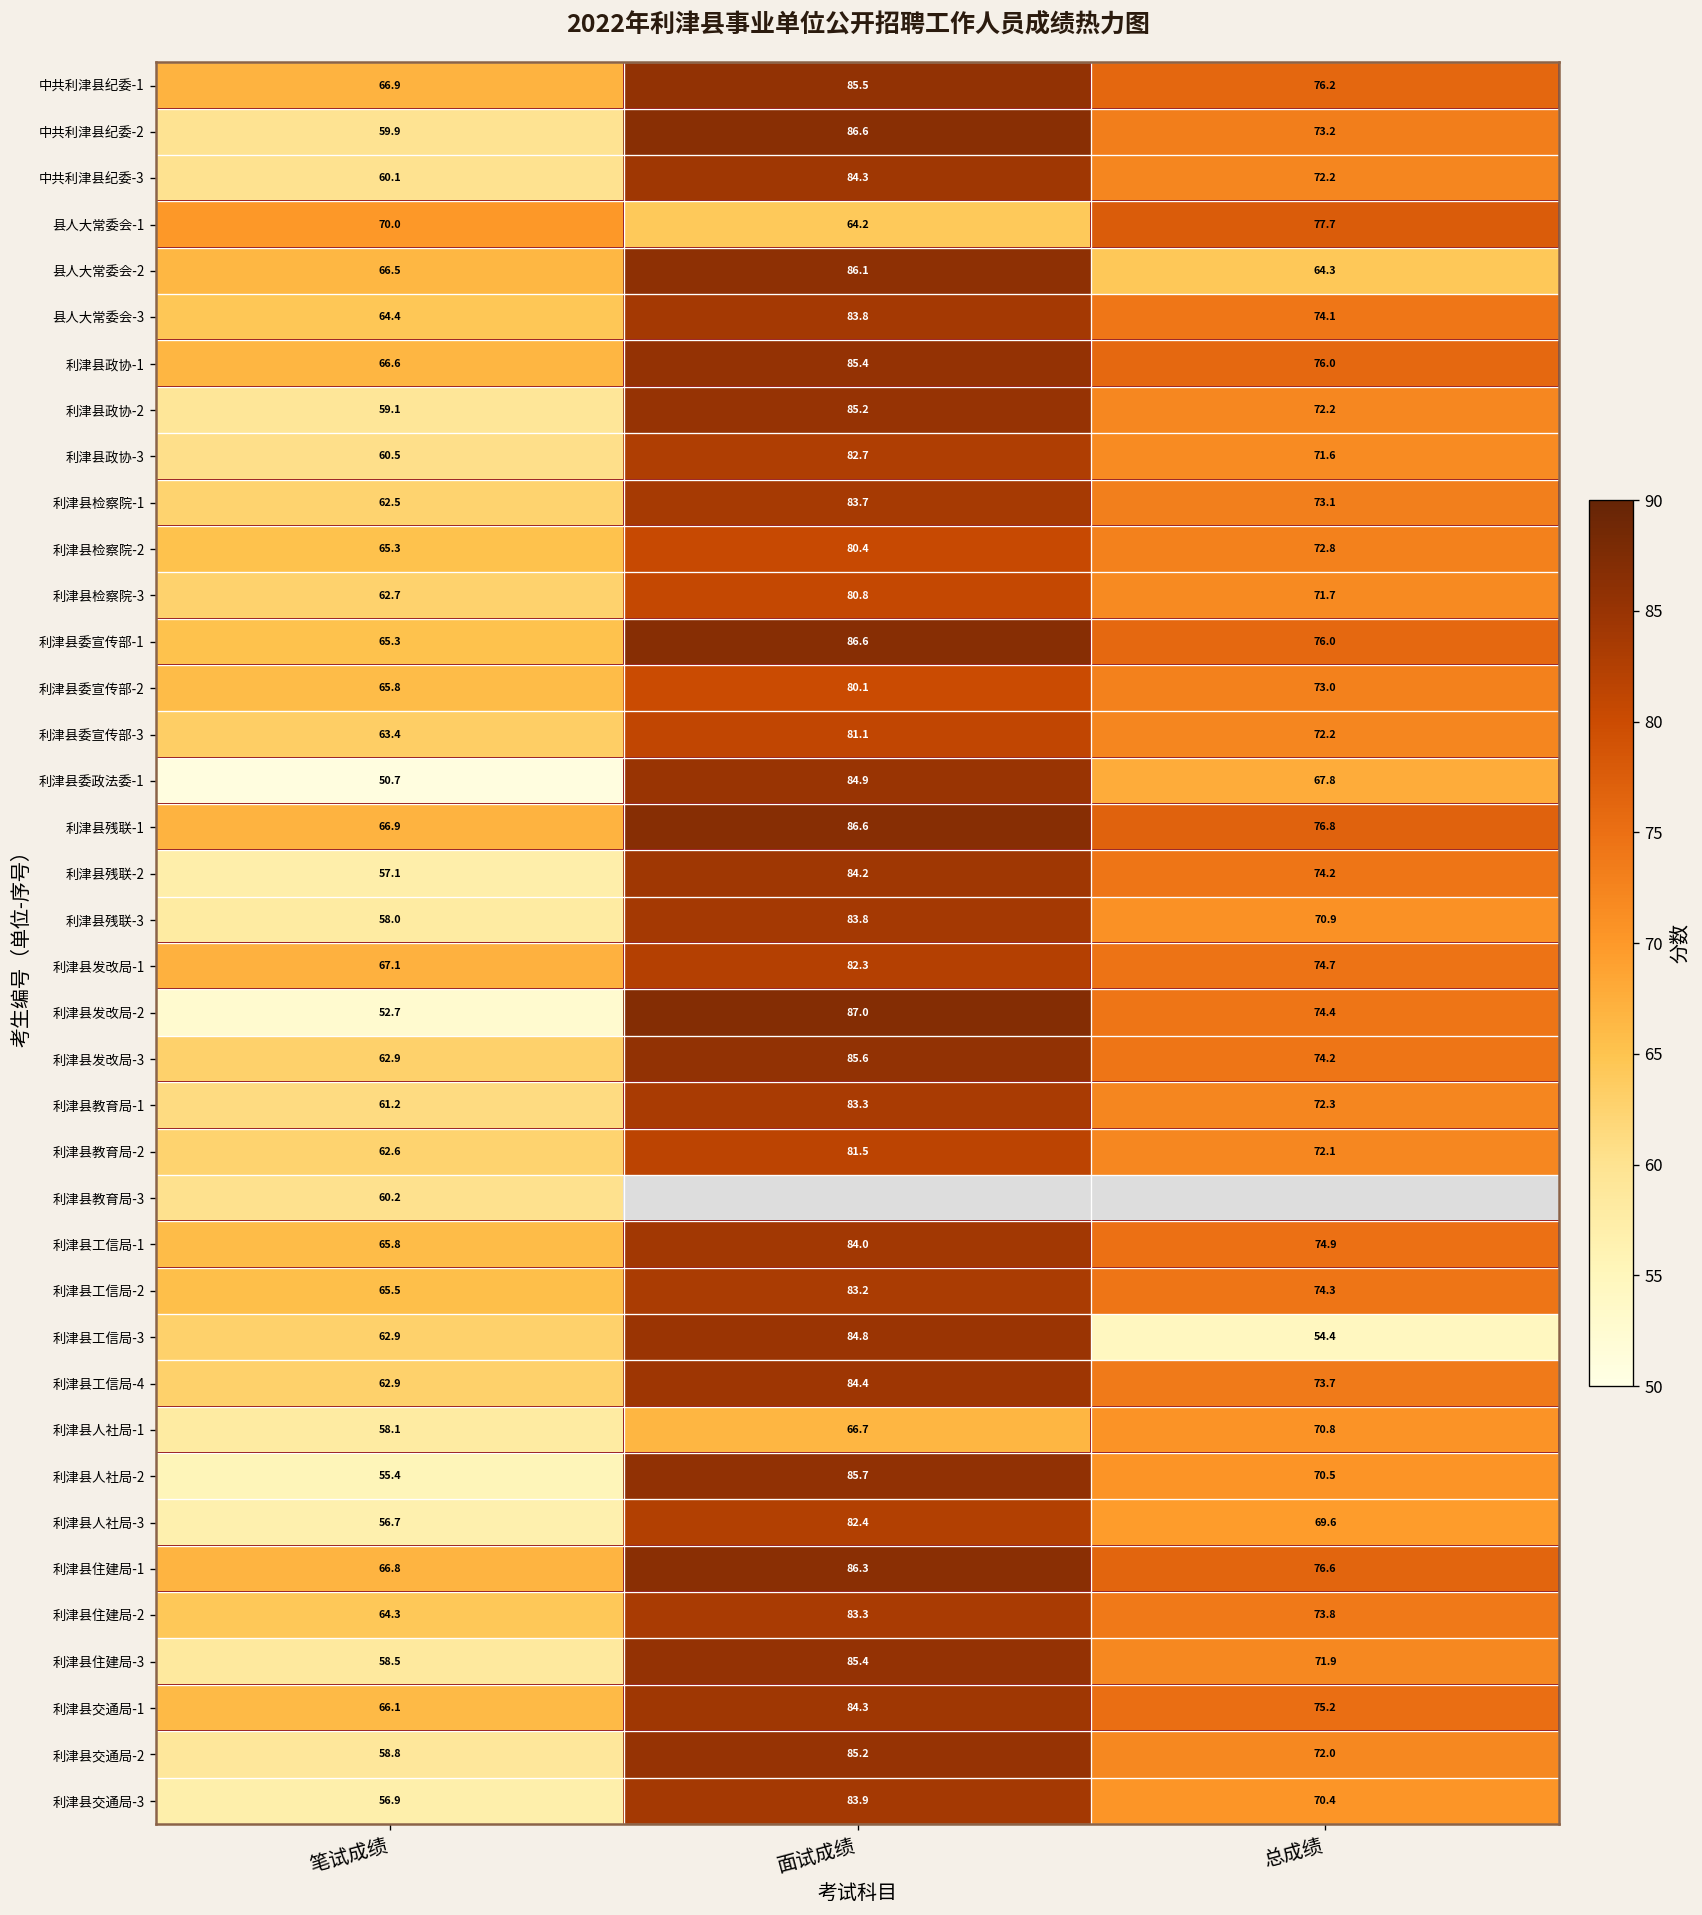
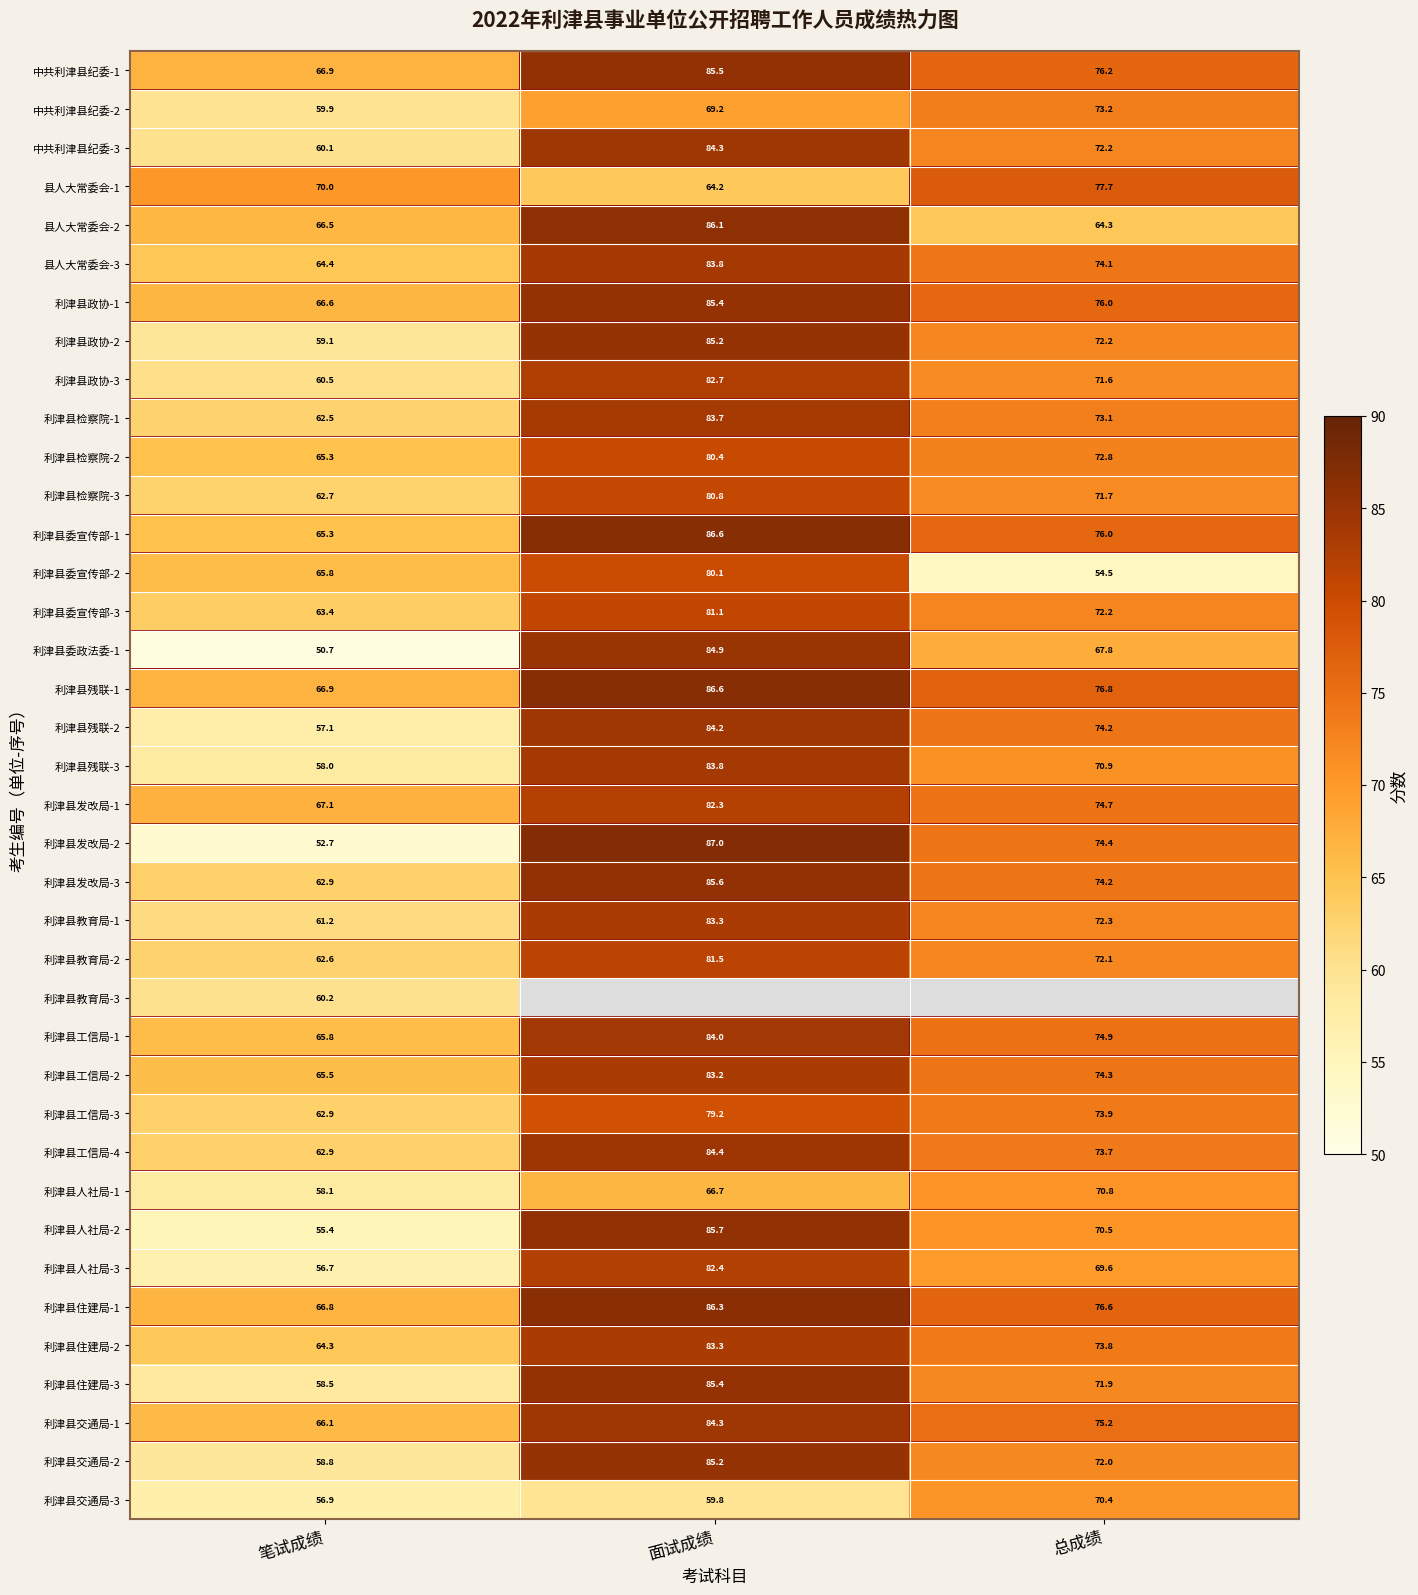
  {
    "中共利津县纪委-1": {
      "笔试成绩": 66.9,
      "面试成绩": 85.5,
      "总成绩": 76.2
    },
    "中共利津县纪委-2": {
      "笔试成绩": 59.9,
-     "面试成绩": 86.6,
+     "面试成绩": 69.2,
      "总成绩": 73.2
    },
    "中共利津县纪委-3": {
      "笔试成绩": 60.1,
      "面试成绩": 84.3,
      "总成绩": 72.2
    },
    "县人大常委会-1": {
      "笔试成绩": 70.0,
      "面试成绩": 64.2,
      "总成绩": 77.7
    },
    "县人大常委会-2": {
      "笔试成绩": 66.5,
      "面试成绩": 86.1,
      "总成绩": 64.3
    },
    "县人大常委会-3": {
      "笔试成绩": 64.4,
      "面试成绩": 83.8,
      "总成绩": 74.1
    },
    "利津县政协-1": {
      "笔试成绩": 66.6,
      "面试成绩": 85.4,
      "总成绩": 76.0
    },
    "利津县政协-2": {
      "笔试成绩": 59.1,
      "面试成绩": 85.2,
      "总成绩": 72.2
    },
    "利津县政协-3": {
      "笔试成绩": 60.5,
      "面试成绩": 82.7,
      "总成绩": 71.6
    },
    "利津县检察院-1": {
      "笔试成绩": 62.5,
      "面试成绩": 83.7,
      "总成绩": 73.1
    },
    "利津县检察院-2": {
      "笔试成绩": 65.3,
      "面试成绩": 80.4,
      "总成绩": 72.8
    },
    "利津县检察院-3": {
      "笔试成绩": 62.7,
      "面试成绩": 80.8,
      "总成绩": 71.7
    },
    "利津县委宣传部-1": {
      "笔试成绩": 65.3,
      "面试成绩": 86.6,
      "总成绩": 76.0
    },
    "利津县委宣传部-2": {
      "笔试成绩": 65.8,
      "面试成绩": 80.1,
-     "总成绩": 73.0
+     "总成绩": 54.5
    },
    "利津县委宣传部-3": {
      "笔试成绩": 63.4,
      "面试成绩": 81.1,
      "总成绩": 72.2
    },
    "利津县委政法委-1": {
      "笔试成绩": 50.7,
      "面试成绩": 84.9,
      "总成绩": 67.8
    },
    "利津县残联-1": {
      "笔试成绩": 66.9,
      "面试成绩": 86.6,
      "总成绩": 76.8
    },
    "利津县残联-2": {
      "笔试成绩": 57.1,
      "面试成绩": 84.2,
      "总成绩": 74.2
    },
    "利津县残联-3": {
      "笔试成绩": 58.0,
      "面试成绩": 83.8,
      "总成绩": 70.9
    },
    "利津县发改局-1": {
      "笔试成绩": 67.1,
      "面试成绩": 82.3,
      "总成绩": 74.7
    },
    "利津县发改局-2": {
      "笔试成绩": 52.7,
      "面试成绩": 87.0,
      "总成绩": 74.4
    },
    "利津县发改局-3": {
      "笔试成绩": 62.9,
      "面试成绩": 85.6,
      "总成绩": 74.2
    },
    "利津县教育局-1": {
      "笔试成绩": 61.2,
      "面试成绩": 83.3,
      "总成绩": 72.3
    },
    "利津县教育局-2": {
      "笔试成绩": 62.6,
      "面试成绩": 81.5,
      "总成绩": 72.1
    },
    "利津县教育局-3": {
      "笔试成绩": 60.2
    },
    "利津县工信局-1": {
      "笔试成绩": 65.8,
      "面试成绩": 84.0,
      "总成绩": 74.9
    },
    "利津县工信局-2": {
      "笔试成绩": 65.5,
      "面试成绩": 83.2,
      "总成绩": 74.3
    },
    "利津县工信局-3": {
      "笔试成绩": 62.9,
-     "面试成绩": 84.8,
-     "总成绩": 54.4
+     "面试成绩": 79.2,
+     "总成绩": 73.9
    },
    "利津县工信局-4": {
      "笔试成绩": 62.9,
      "面试成绩": 84.4,
      "总成绩": 73.7
    },
    "利津县人社局-1": {
      "笔试成绩": 58.1,
      "面试成绩": 66.7,
      "总成绩": 70.8
    },
    "利津县人社局-2": {
      "笔试成绩": 55.4,
      "面试成绩": 85.7,
      "总成绩": 70.5
    },
    "利津县人社局-3": {
      "笔试成绩": 56.7,
      "面试成绩": 82.4,
      "总成绩": 69.6
    },
    "利津县住建局-1": {
      "笔试成绩": 66.8,
      "面试成绩": 86.3,
      "总成绩": 76.6
    },
    "利津县住建局-2": {
      "笔试成绩": 64.3,
      "面试成绩": 83.3,
      "总成绩": 73.8
    },
    "利津县住建局-3": {
      "笔试成绩": 58.5,
      "面试成绩": 85.4,
      "总成绩": 71.9
    },
    "利津县交通局-1": {
      "笔试成绩": 66.1,
      "面试成绩": 84.3,
      "总成绩": 75.2
    },
    "利津县交通局-2": {
      "笔试成绩": 58.8,
      "面试成绩": 85.2,
      "总成绩": 72.0
    },
    "利津县交通局-3": {
      "笔试成绩": 56.9,
-     "面试成绩": 83.9,
+     "面试成绩": 59.8,
      "总成绩": 70.4
    }
  }
